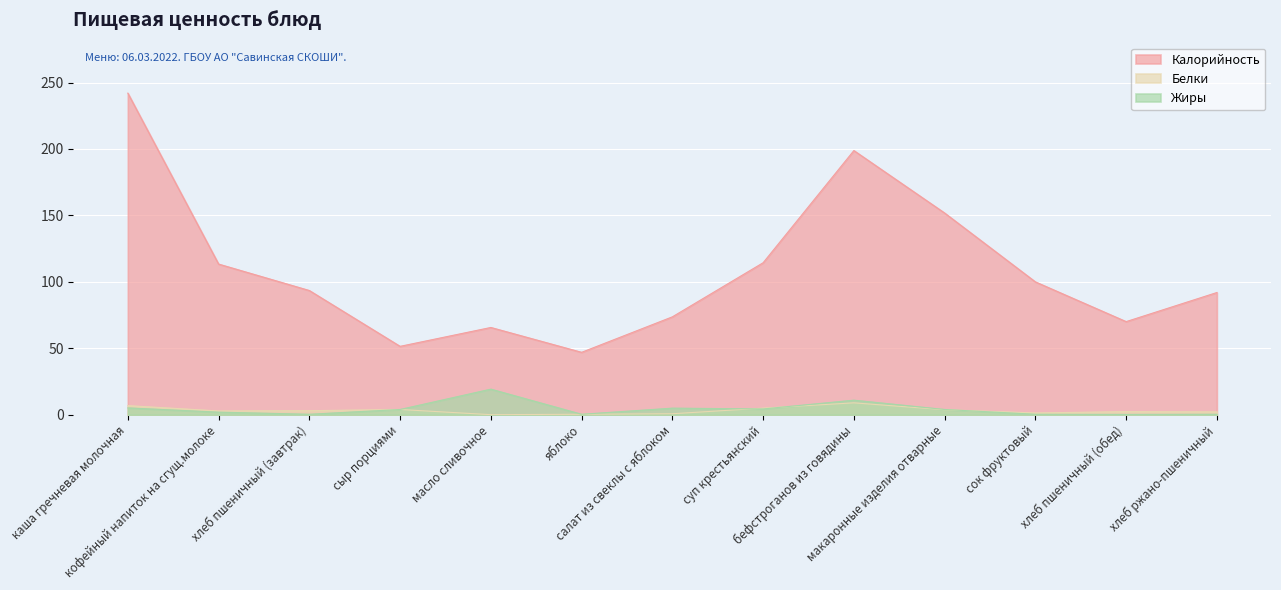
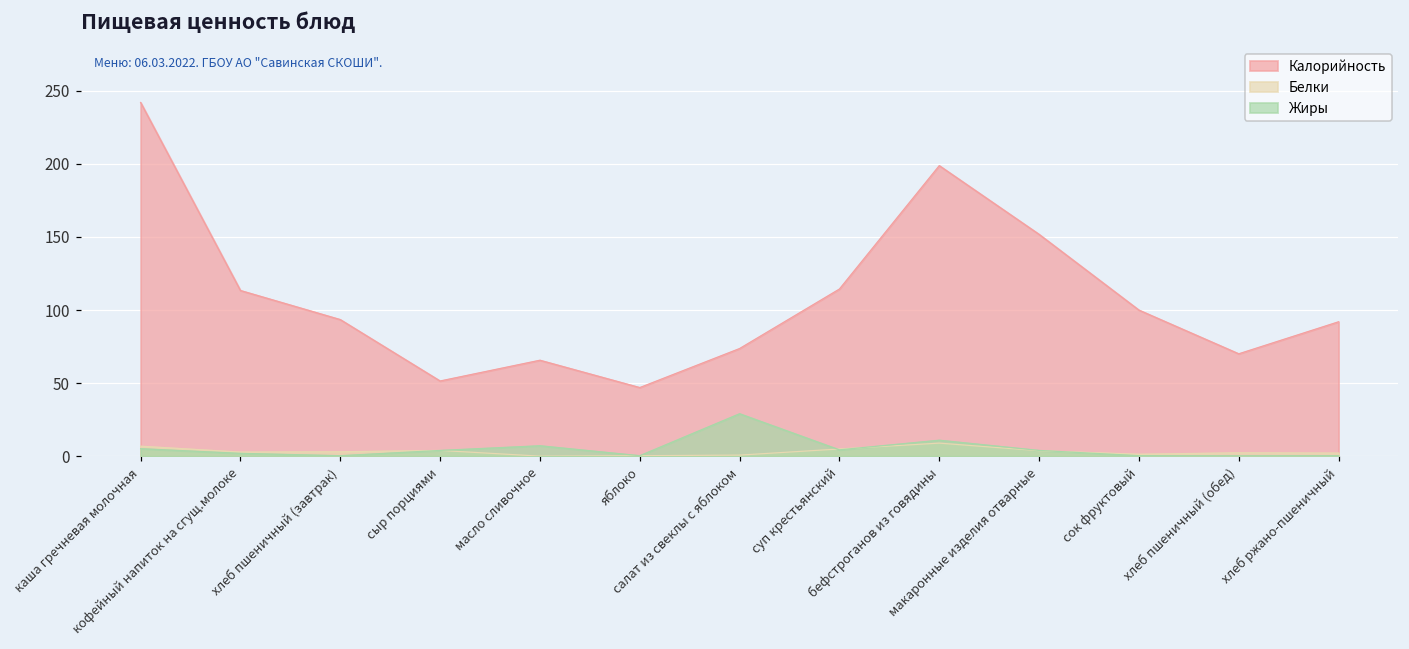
  {
    "Жиры": {
      "хлеб пшеничный (завтрак)": 0,
-     "масло сливочное": 19,
-     "салат из свеклы с яблоком": 5,
+     "масло сливочное": 7,
+     "салат из свеклы с яблоком": 29,
      "бефстроганов из говядины": 11,
      "хлеб пшеничный (обед)": 0
    }
  }
